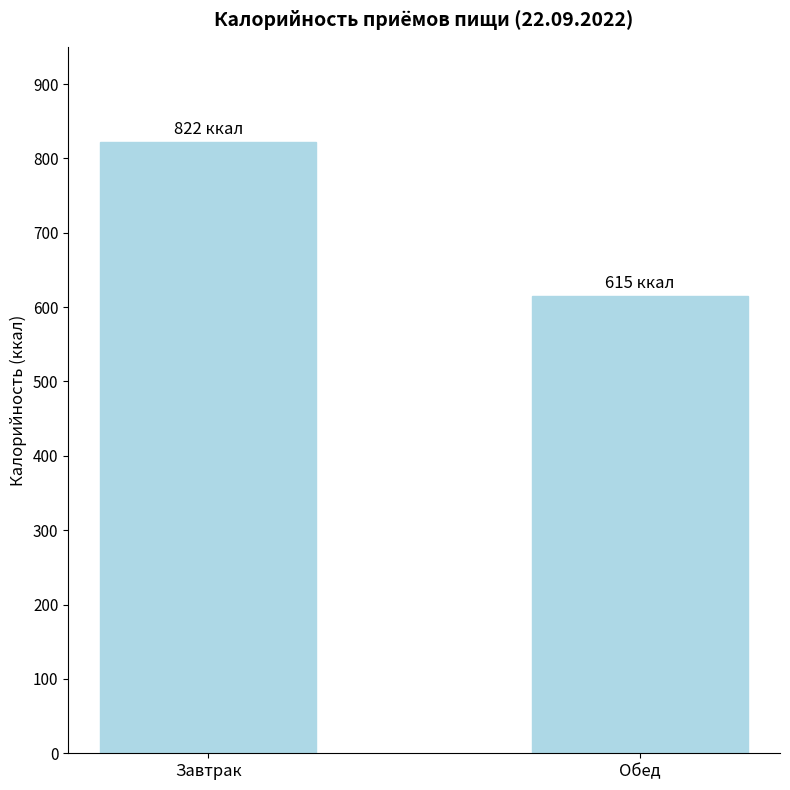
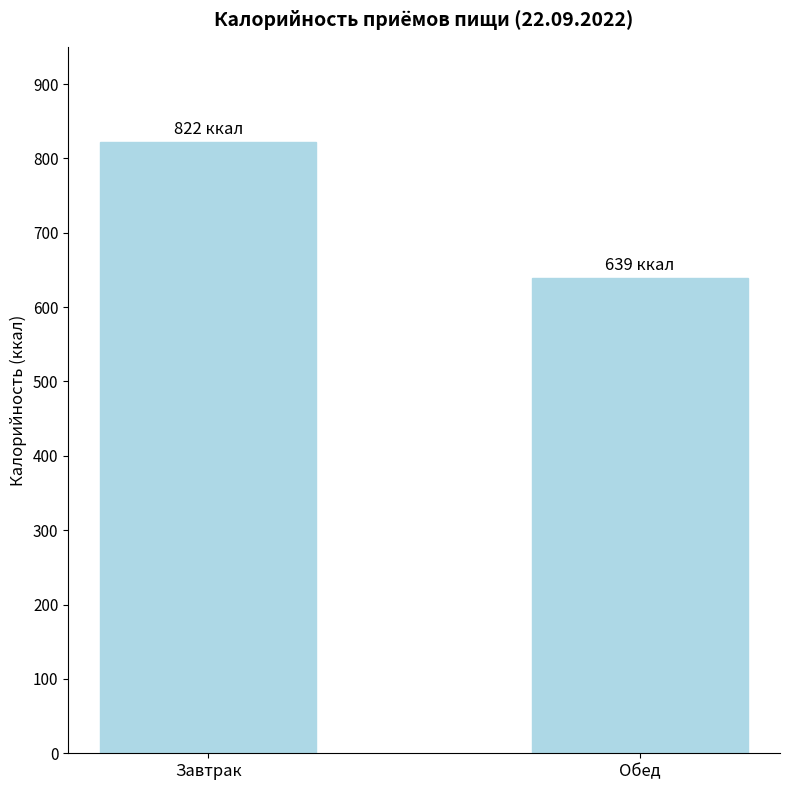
  {
    "Завтрак": 822,
-   "Обед": 615
+   "Обед": 639
  }
